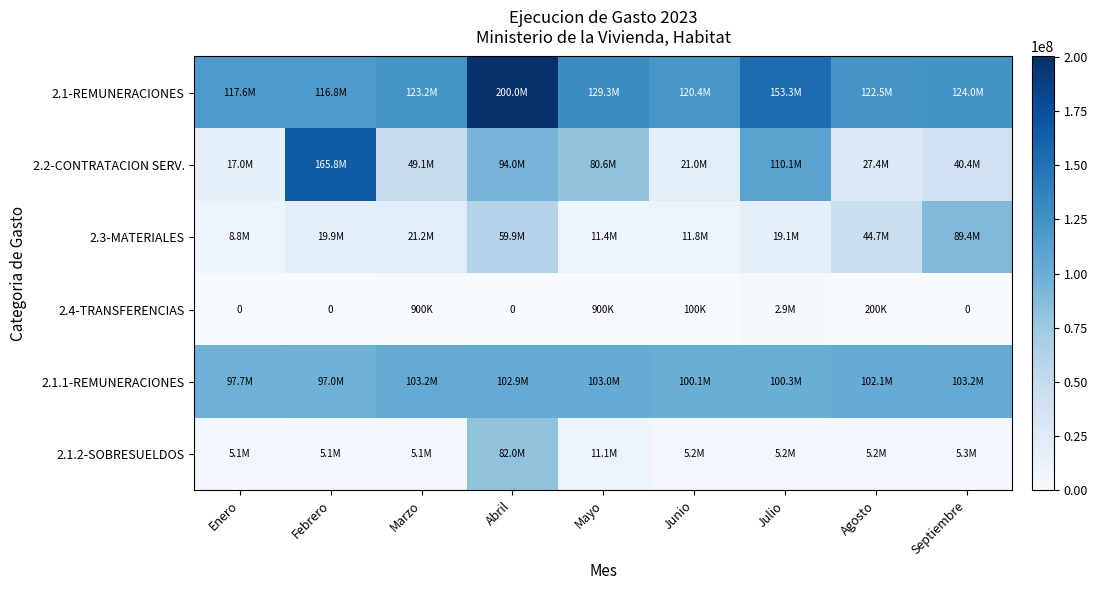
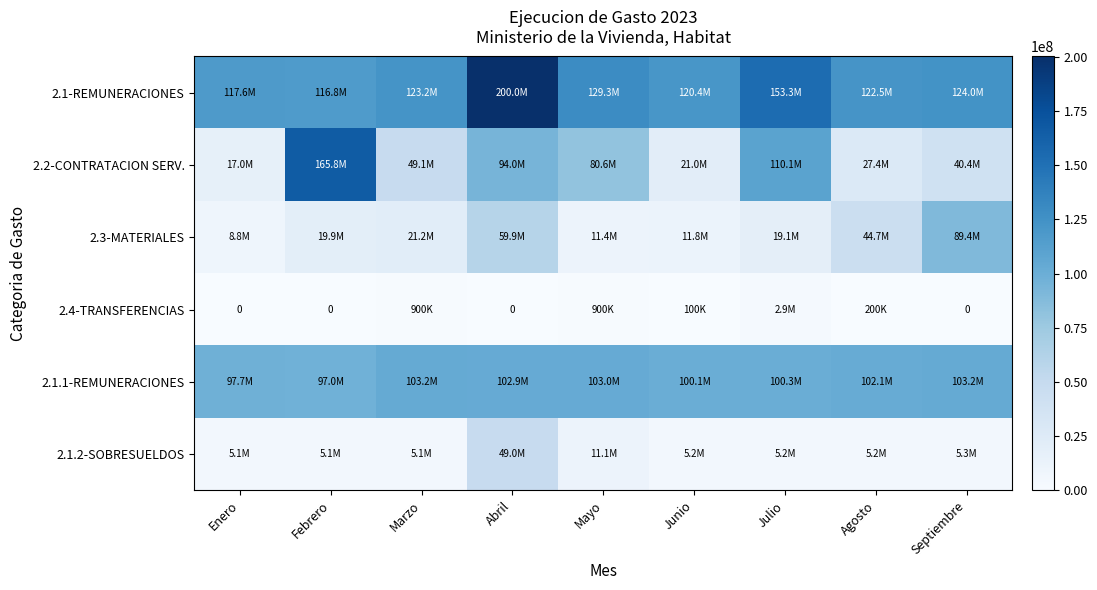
  {
    "2.1-REMUNERACIONES": {
      "Enero": "117.6M",
      "Febrero": "116.8M",
      "Marzo": "123.2M",
      "Abril": "200.0M",
      "Mayo": "129.3M",
      "Junio": "120.4M",
      "Julio": "153.3M",
      "Agosto": "122.5M",
      "Septiembre": "124.0M"
    },
    "2.2-CONTRATACION SERV.": {
      "Enero": "17.0M",
      "Febrero": "165.8M",
      "Marzo": "49.1M",
      "Abril": "94.0M",
      "Mayo": "80.6M",
      "Junio": "21.0M",
      "Julio": "110.1M",
      "Agosto": "27.4M",
      "Septiembre": "40.4M"
    },
    "2.3-MATERIALES": {
      "Enero": "8.8M",
      "Febrero": "19.9M",
      "Marzo": "21.2M",
      "Abril": "59.9M",
      "Mayo": "11.4M",
      "Junio": "11.8M",
      "Julio": "19.1M",
      "Agosto": "44.7M",
      "Septiembre": "89.4M"
    },
    "2.4-TRANSFERENCIAS": {
      "Enero": "0",
      "Febrero": "0",
      "Marzo": "900K",
      "Abril": "0",
      "Mayo": "900K",
      "Junio": "100K",
      "Julio": "2.9M",
      "Agosto": "200K",
      "Septiembre": "0"
    },
    "2.1.1-REMUNERACIONES": {
      "Enero": "97.7M",
      "Febrero": "97.0M",
      "Marzo": "103.2M",
      "Abril": "102.9M",
      "Mayo": "103.0M",
      "Junio": "100.1M",
      "Julio": "100.3M",
      "Agosto": "102.1M",
      "Septiembre": "103.2M"
    },
    "2.1.2-SOBRESUELDOS": {
      "Enero": "5.1M",
      "Febrero": "5.1M",
      "Marzo": "5.1M",
-     "Abril": "82.0M",
+     "Abril": "49.0M",
      "Mayo": "11.1M",
      "Junio": "5.2M",
      "Julio": "5.2M",
      "Agosto": "5.2M",
      "Septiembre": "5.3M"
    }
  }
